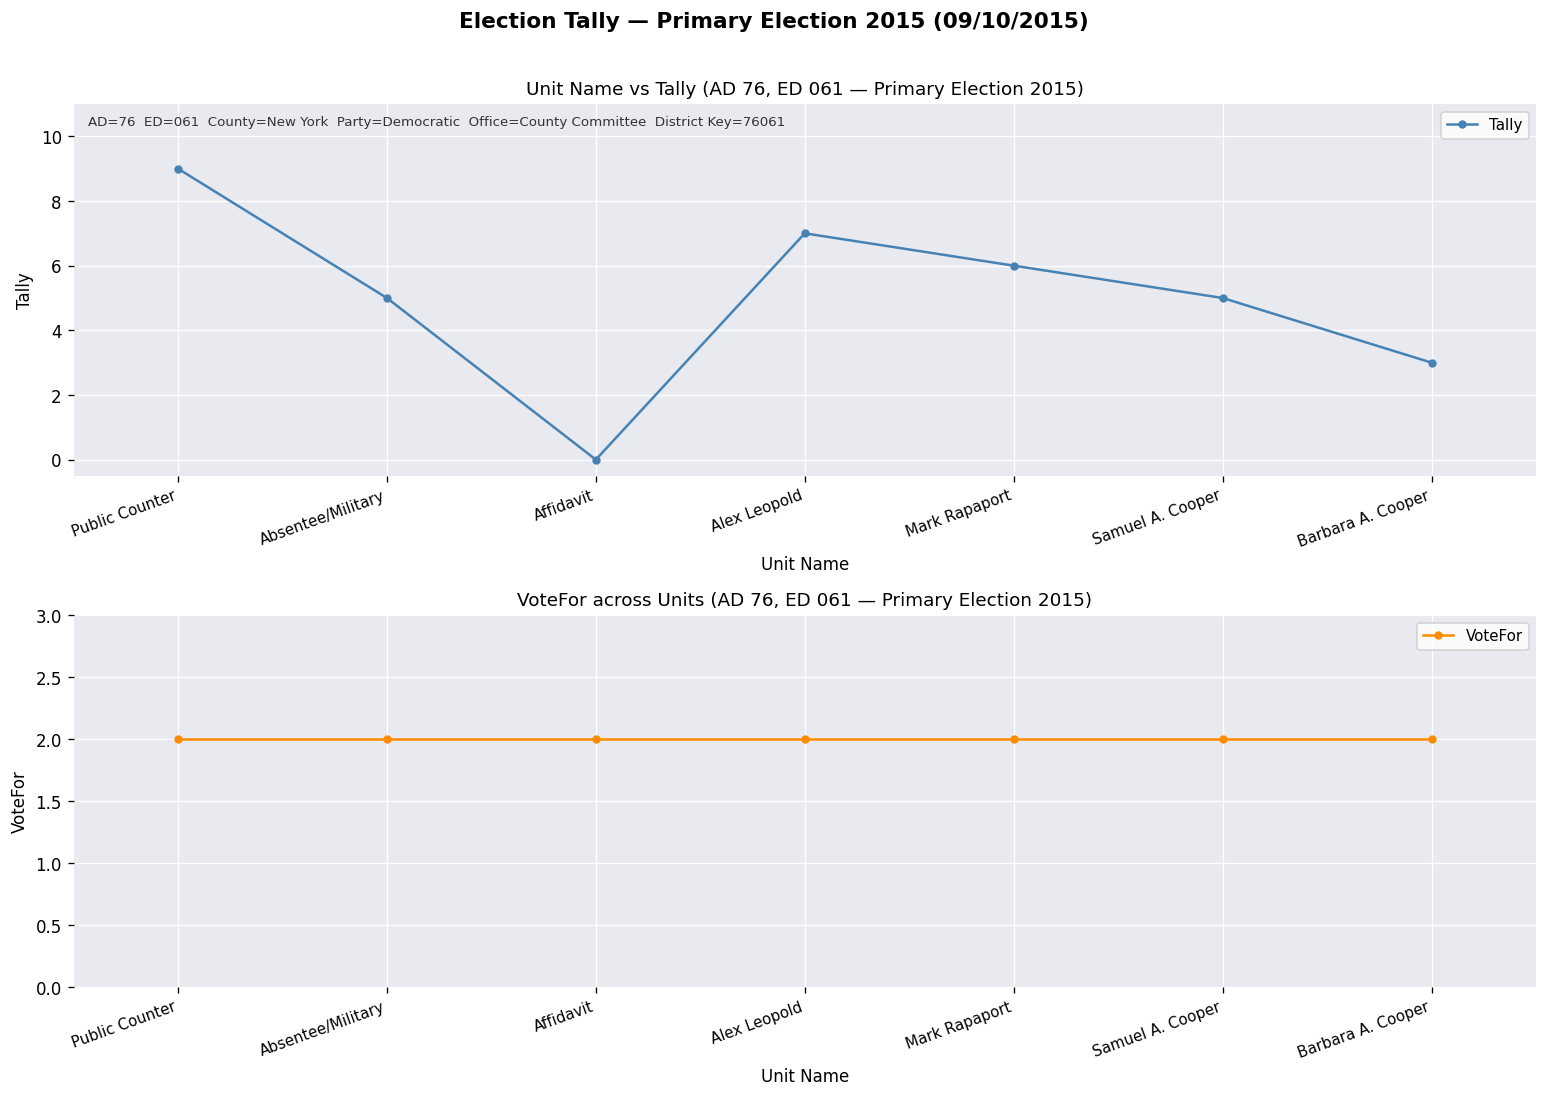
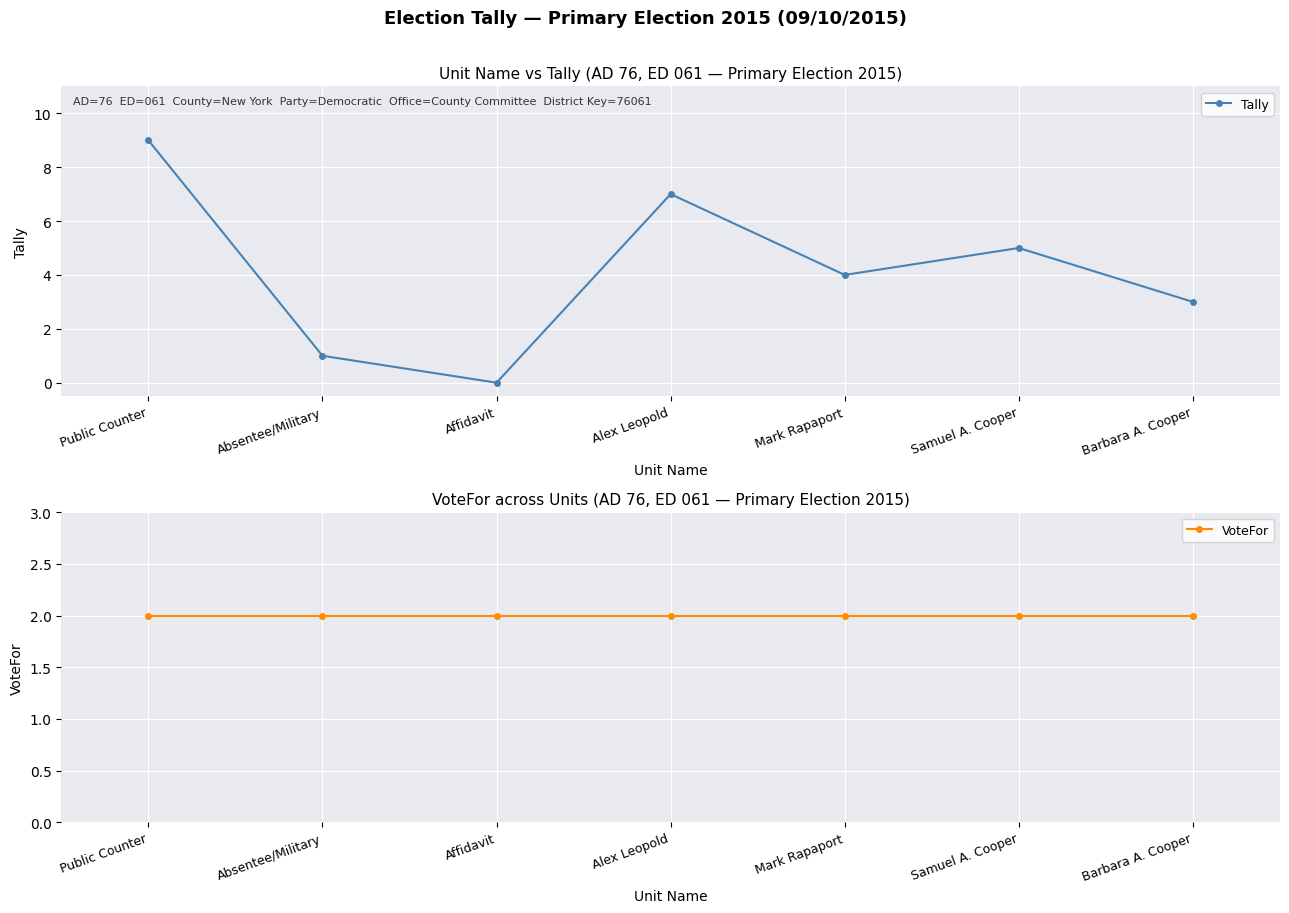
  {
    "Unit Name vs Tally (AD 76, ED 061 — Primary Election 2015)": {
      "Public Counter": 9,
-     "Absentee/Military": 5,
+     "Absentee/Military": 1,
      "Affidavit": 0,
      "Alex Leopold": 7,
-     "Mark Rapaport": 6,
+     "Mark Rapaport": 4,
      "Samuel A. Cooper": 5,
      "Barbara A. Cooper": 3
    },
    "VoteFor across Units (AD 76, ED 061 — Primary Election 2015)": {
      "Public Counter": 2.00,
      "Absentee/Military": 2.00,
      "Affidavit": 2.00,
      "Alex Leopold": 2.00,
      "Mark Rapaport": 2.00,
      "Samuel A. Cooper": 2.00,
      "Barbara A. Cooper": 2.00
    }
  }
